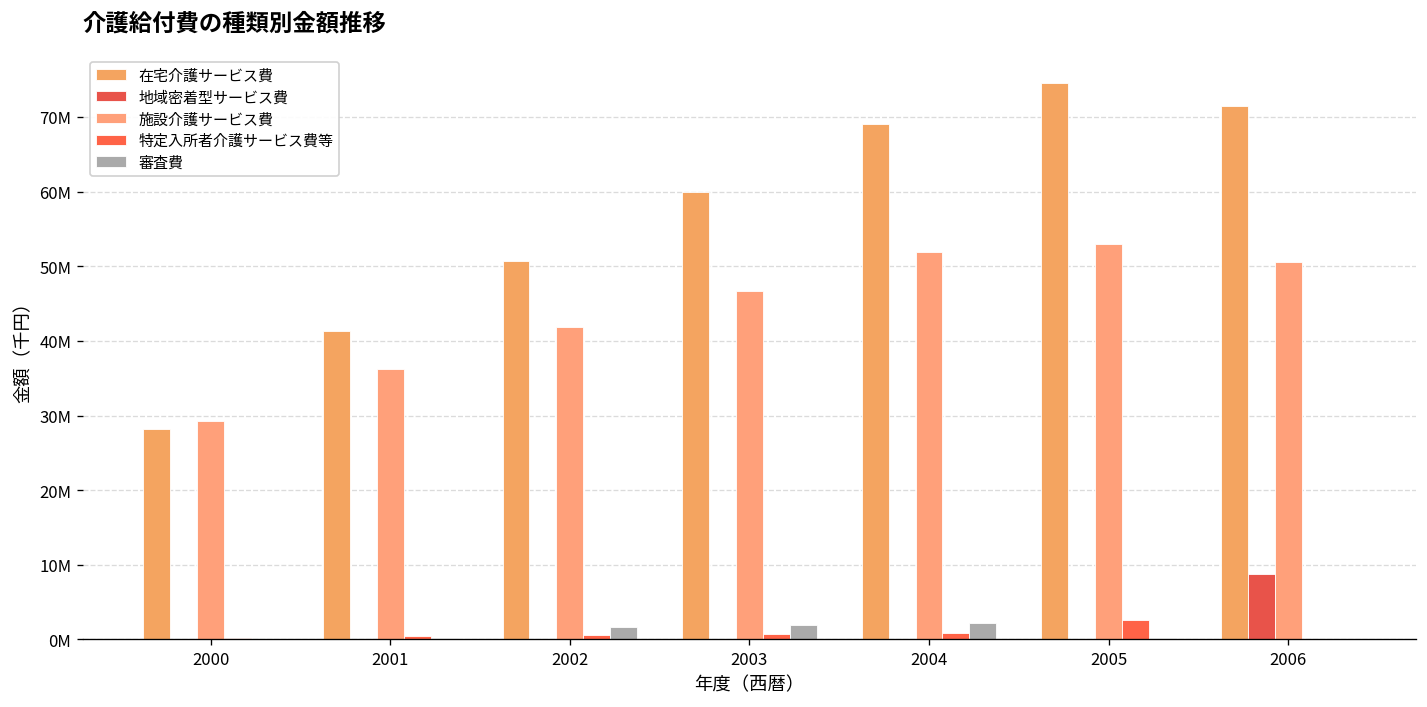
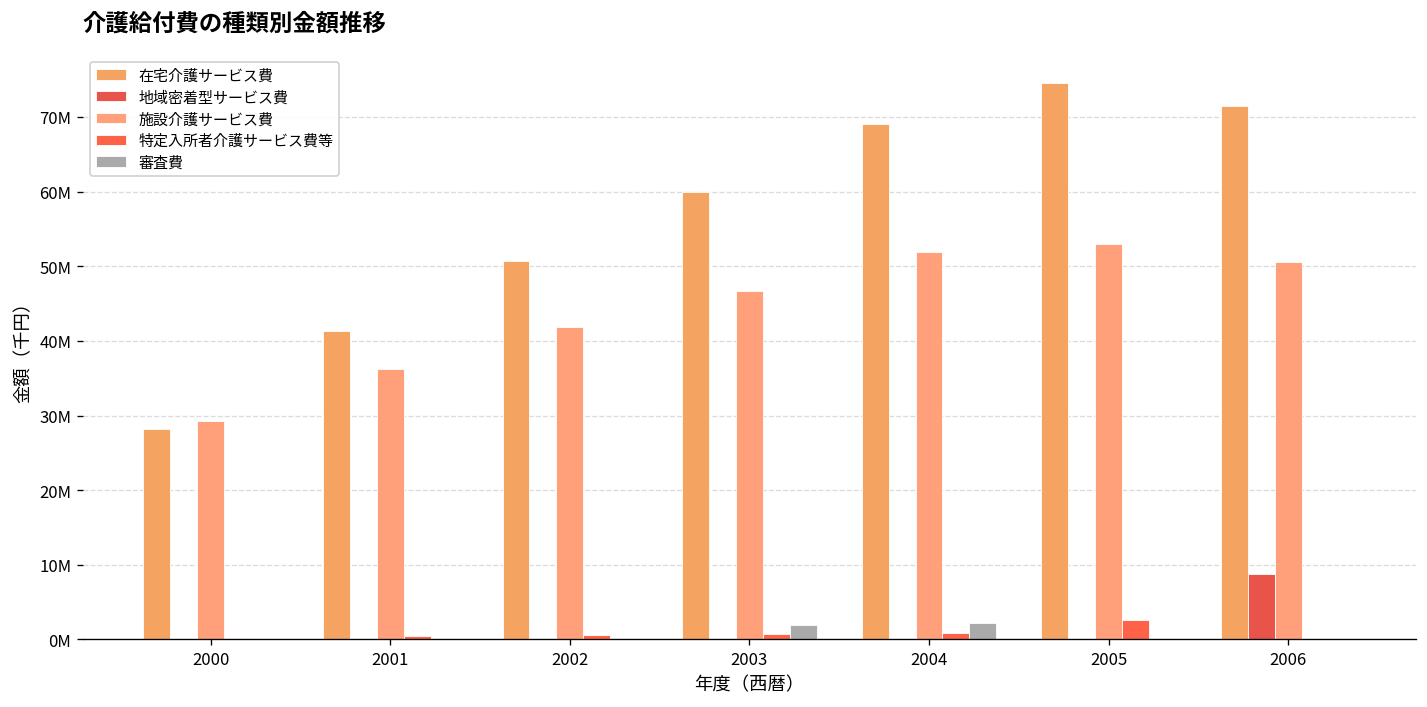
  {
    "審査費": {
-     "2002": 2000000,
+     "2002": 0,
      "2003": 2000000,
      "2004": 2000000,
      "2006": 0
    }
  }
